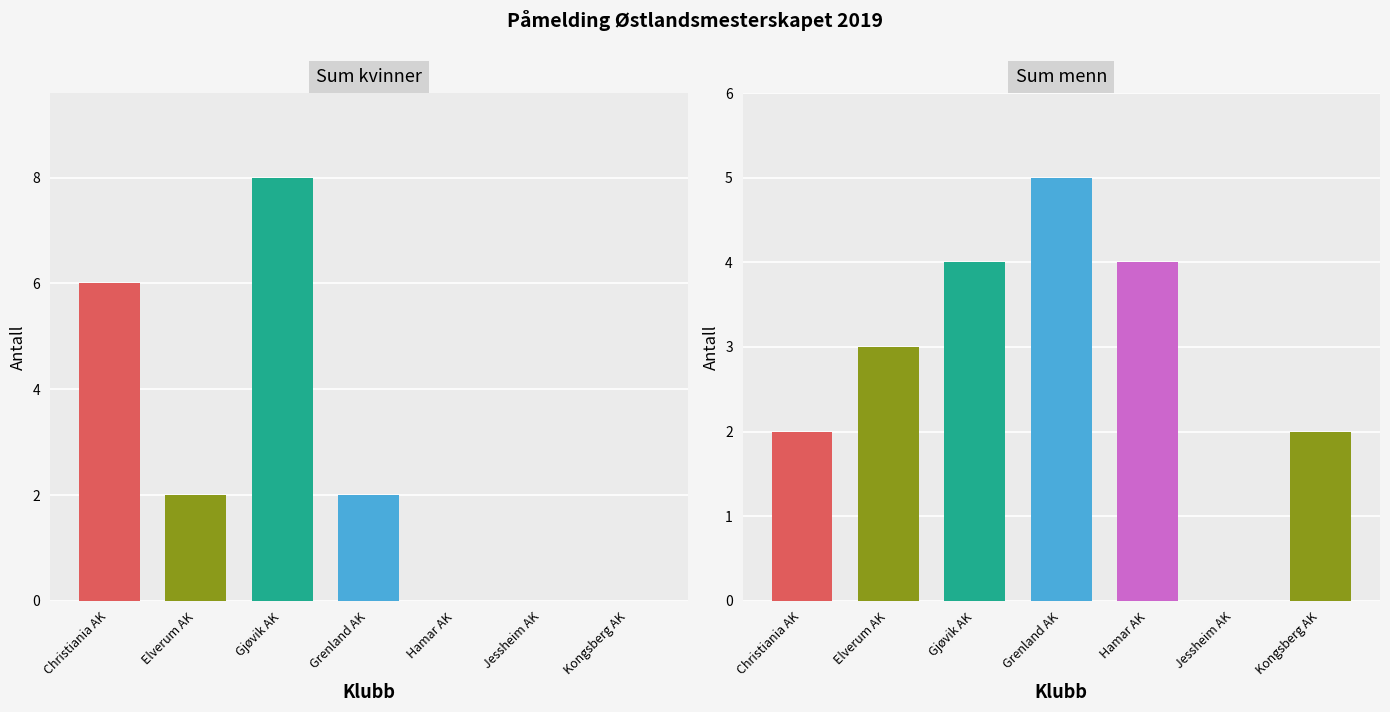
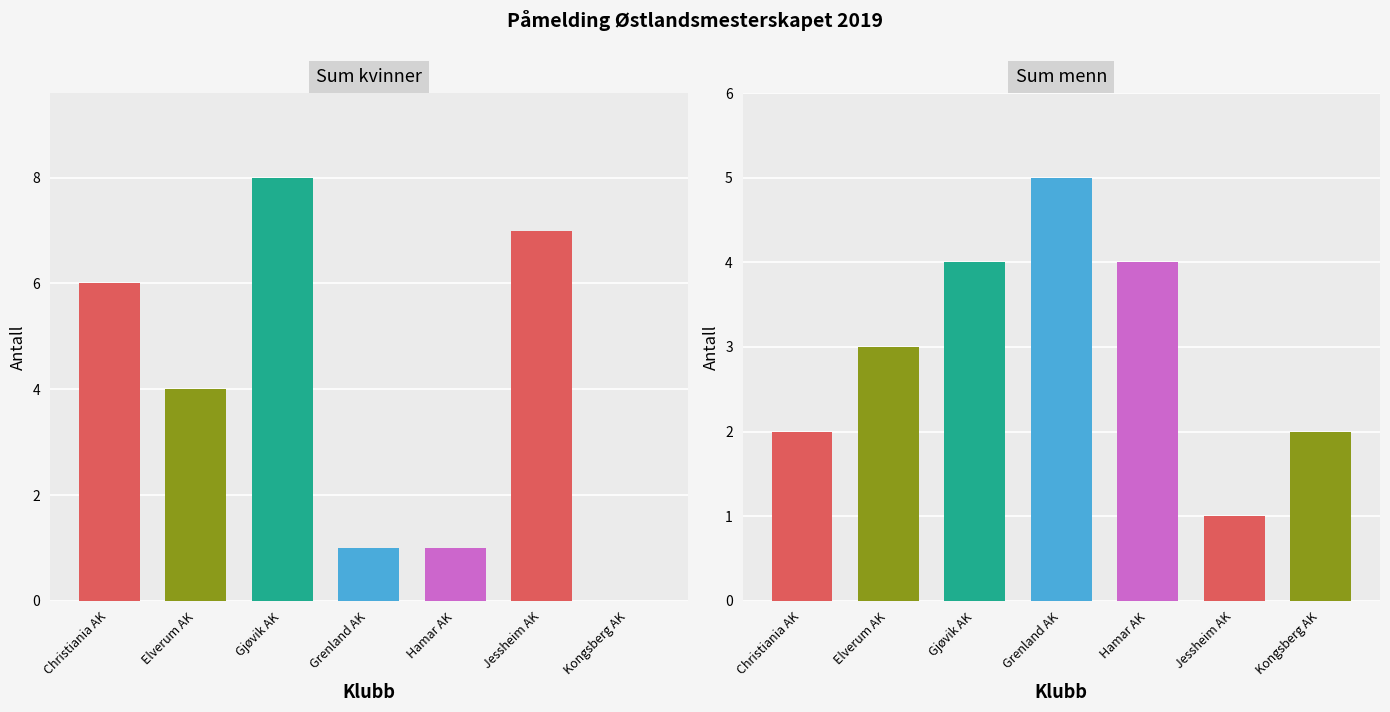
  {
    "Sum kvinner": {
      "Christiania AK": 6,
-     "Elverum AK": 2,
+     "Elverum AK": 4,
      "Gjøvik AK": 8,
-     "Grenland AK": 2,
-     "Hamar AK": 0,
-     "Jessheim AK": 0,
+     "Grenland AK": 1,
+     "Hamar AK": 1,
+     "Jessheim AK": 7,
      "Kongsberg AK": 0
    },
    "Sum menn": {
      "Christiania AK": 2,
      "Elverum AK": 3,
      "Gjøvik AK": 4,
      "Grenland AK": 5,
      "Hamar AK": 4,
-     "Jessheim AK": 0,
+     "Jessheim AK": 1,
      "Kongsberg AK": 2
    }
  }
